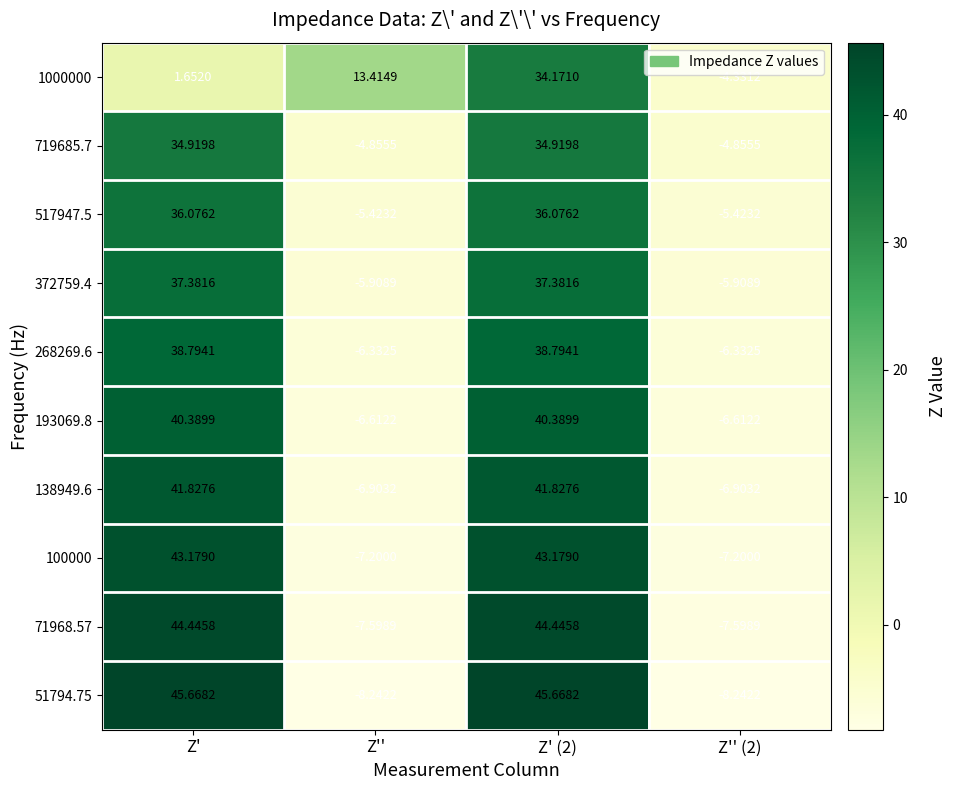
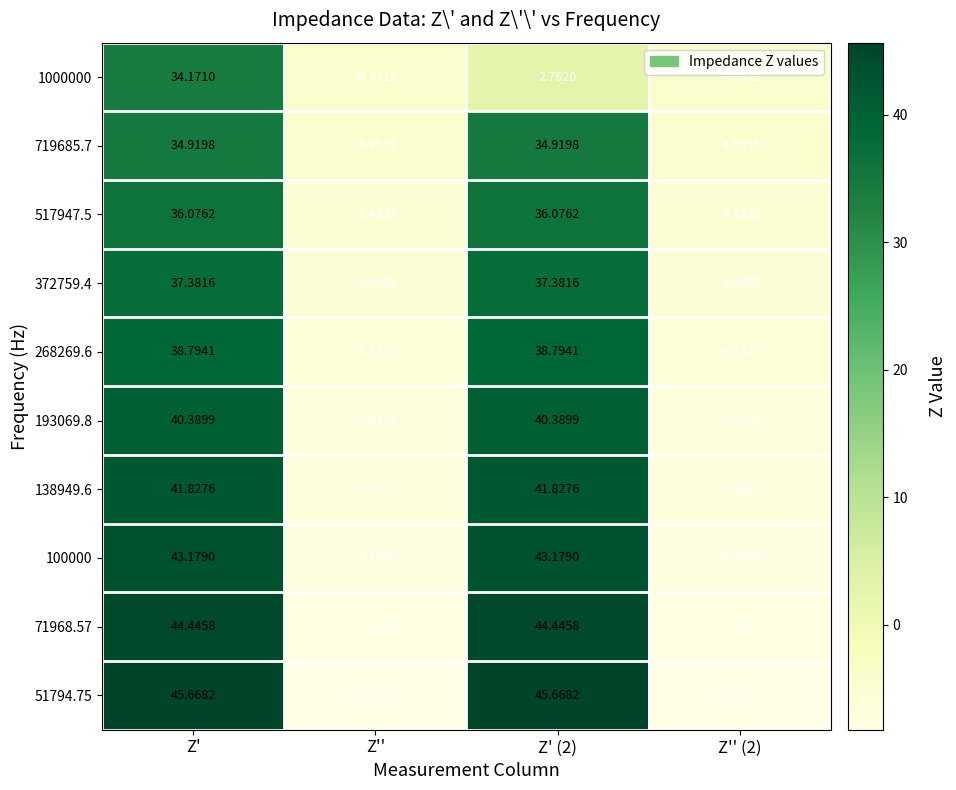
  {
    "1000000": {
-     "Z'": 1.6520,
-     "Z''": 13.4149,
-     "Z' (2)": 34.1710
+     "Z'": 34.1710,
+     "Z''": -4.3312,
+     "Z' (2)": 2.7620
    },
    "719685.7": {
      "Z'": 34.9198,
      "Z''": -4.8555,
      "Z' (2)": 34.9198,
      "Z'' (2)": -4.8555
    },
    "517947.5": {
      "Z'": 36.0762,
      "Z' (2)": 36.0762
    },
    "372759.4": {
      "Z'": 37.3816,
      "Z' (2)": 37.3816
    },
    "268269.6": {
      "Z'": 38.7941,
      "Z' (2)": 38.7941
    },
    "193069.8": {
      "Z'": 40.3899,
      "Z' (2)": 40.3899
    },
    "138949.6": {
      "Z'": 41.8276,
      "Z' (2)": 41.8276
    },
    "100000": {
      "Z'": 43.1790,
      "Z' (2)": 43.1790
    },
    "71968.57": {
      "Z'": 44.4458,
      "Z' (2)": 44.4458
    },
    "51794.75": {
      "Z'": 45.6682,
      "Z' (2)": 45.6682
    }
  }
